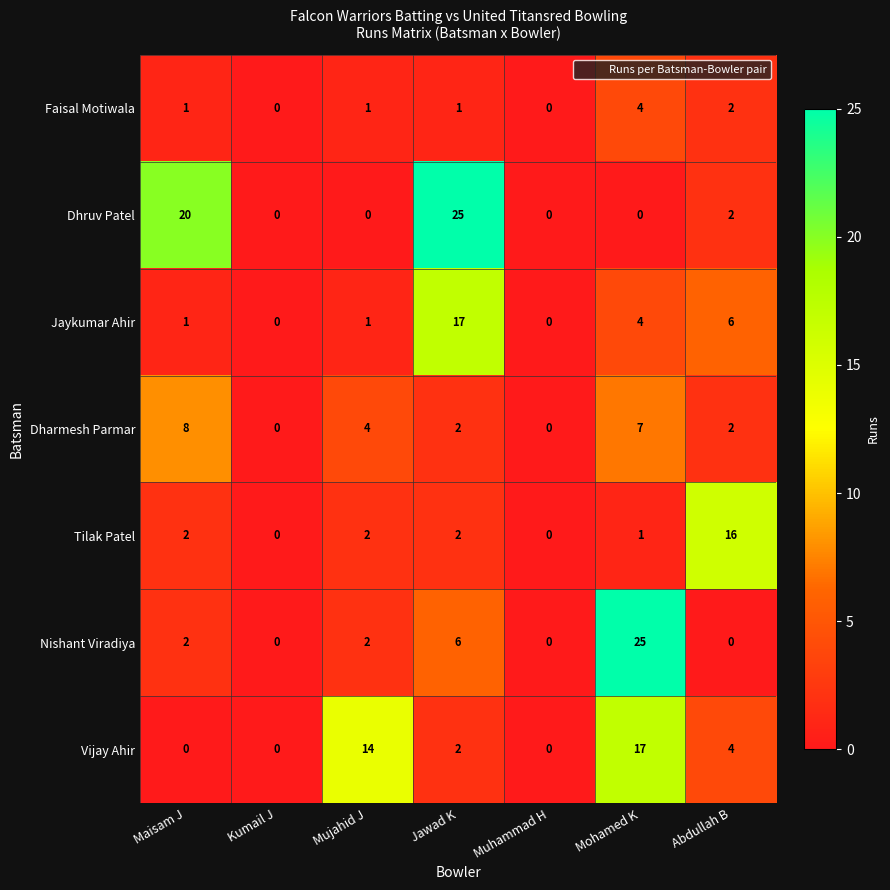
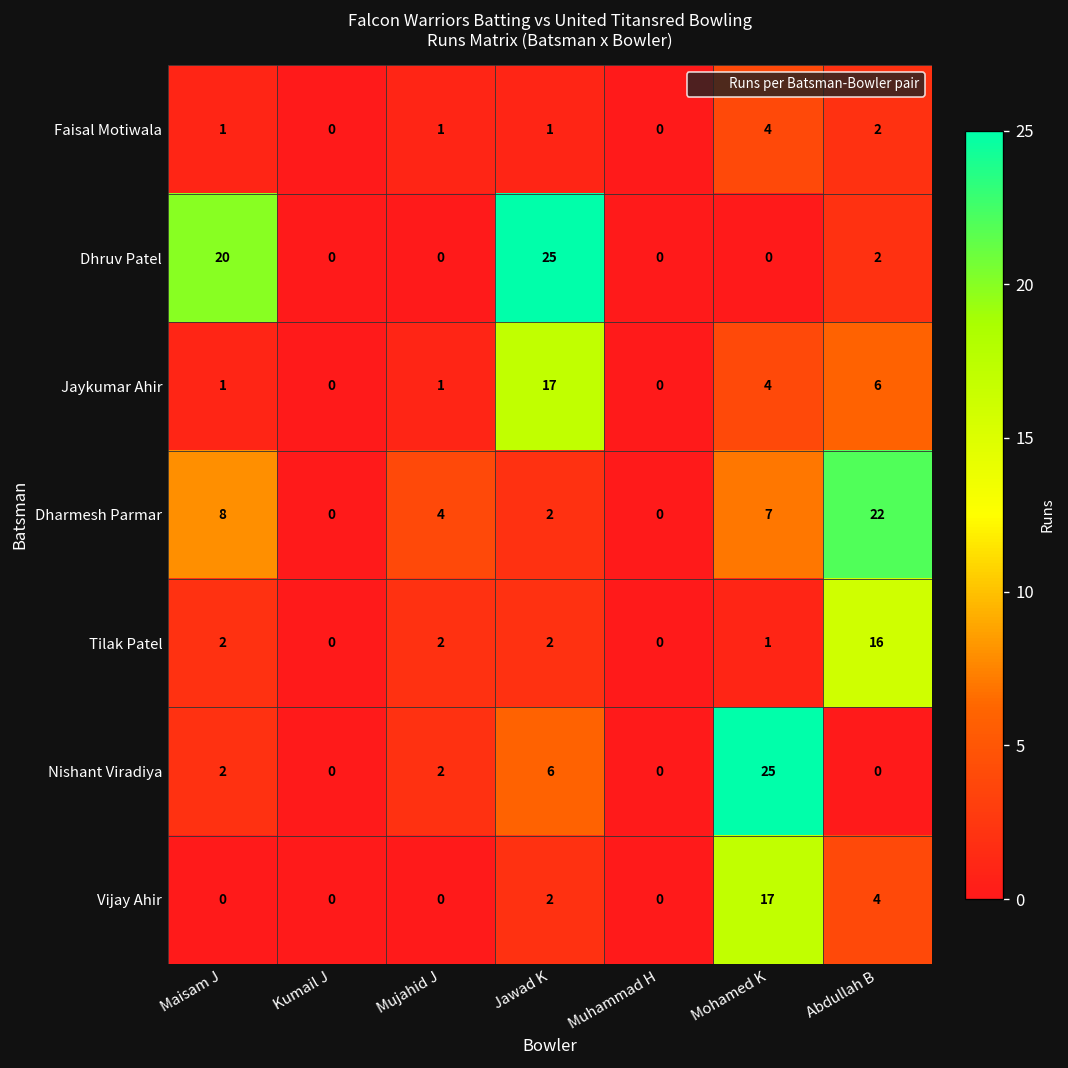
  {
    "Faisal Motiwala": {
      "Maisam J": 1,
      "Kumail J": 0,
      "Mujahid J": 1,
      "Jawad K": 1,
      "Muhammad H": 0,
      "Mohamed K": 4,
      "Abdullah B": 2
    },
    "Dhruv Patel": {
      "Maisam J": 20,
      "Kumail J": 0,
      "Mujahid J": 0,
      "Jawad K": 25,
      "Muhammad H": 0,
      "Mohamed K": 0,
      "Abdullah B": 2
    },
    "Jaykumar Ahir": {
      "Maisam J": 1,
      "Kumail J": 0,
      "Mujahid J": 1,
      "Jawad K": 17,
      "Muhammad H": 0,
      "Mohamed K": 4,
      "Abdullah B": 6
    },
    "Dharmesh Parmar": {
      "Maisam J": 8,
      "Kumail J": 0,
      "Mujahid J": 4,
      "Jawad K": 2,
      "Muhammad H": 0,
      "Mohamed K": 7,
-     "Abdullah B": 2
+     "Abdullah B": 22
    },
    "Tilak Patel": {
      "Maisam J": 2,
      "Kumail J": 0,
      "Mujahid J": 2,
      "Jawad K": 2,
      "Muhammad H": 0,
      "Mohamed K": 1,
      "Abdullah B": 16
    },
    "Nishant Viradiya": {
      "Maisam J": 2,
      "Kumail J": 0,
      "Mujahid J": 2,
      "Jawad K": 6,
      "Muhammad H": 0,
      "Mohamed K": 25,
      "Abdullah B": 0
    },
    "Vijay Ahir": {
      "Maisam J": 0,
      "Kumail J": 0,
-     "Mujahid J": 14,
+     "Mujahid J": 0,
      "Jawad K": 2,
      "Muhammad H": 0,
      "Mohamed K": 17,
      "Abdullah B": 4
    }
  }
